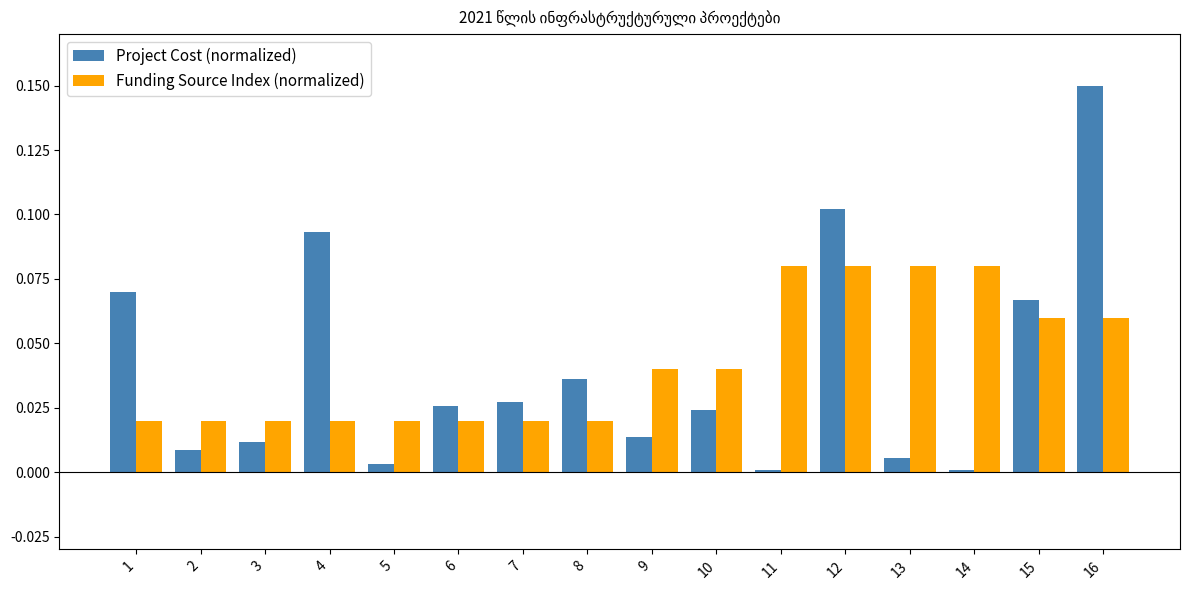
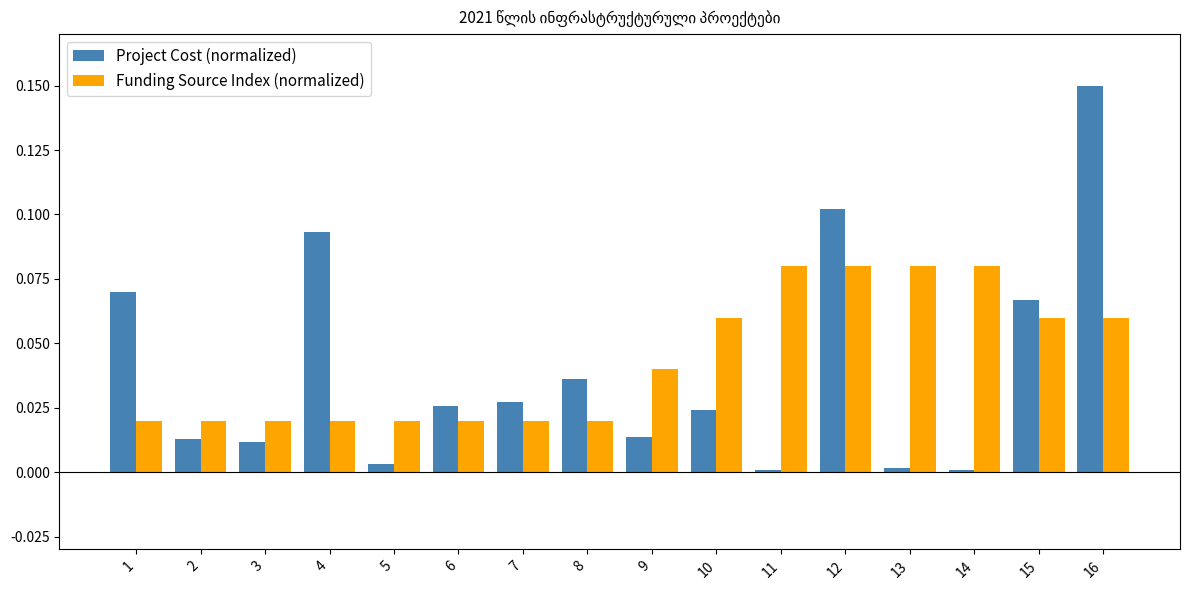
  {
    "Project Cost (normalized)": {
      "1": 0.070,
-     "2": 0.009,
+     "2": 0.013,
      "3": 0.012,
      "4": 0.093,
      "5": 0.003,
      "6": 0.026,
      "7": 0.027,
      "8": 0.036,
      "9": 0.014,
      "10": 0.024,
      "12": 0.102,
-     "13": 0.006,
+     "13": 0.002,
      "15": 0.067,
      "16": 0.150
    },
    "Funding Source Index (normalized)": {
      "1": 0.020,
      "2": 0.020,
      "3": 0.020,
      "4": 0.020,
      "5": 0.020,
      "6": 0.020,
      "7": 0.020,
      "8": 0.020,
      "9": 0.040,
-     "10": 0.040,
+     "10": 0.060,
      "11": 0.080,
      "12": 0.080,
      "13": 0.080,
      "14": 0.080,
      "15": 0.060,
      "16": 0.060
    }
  }
